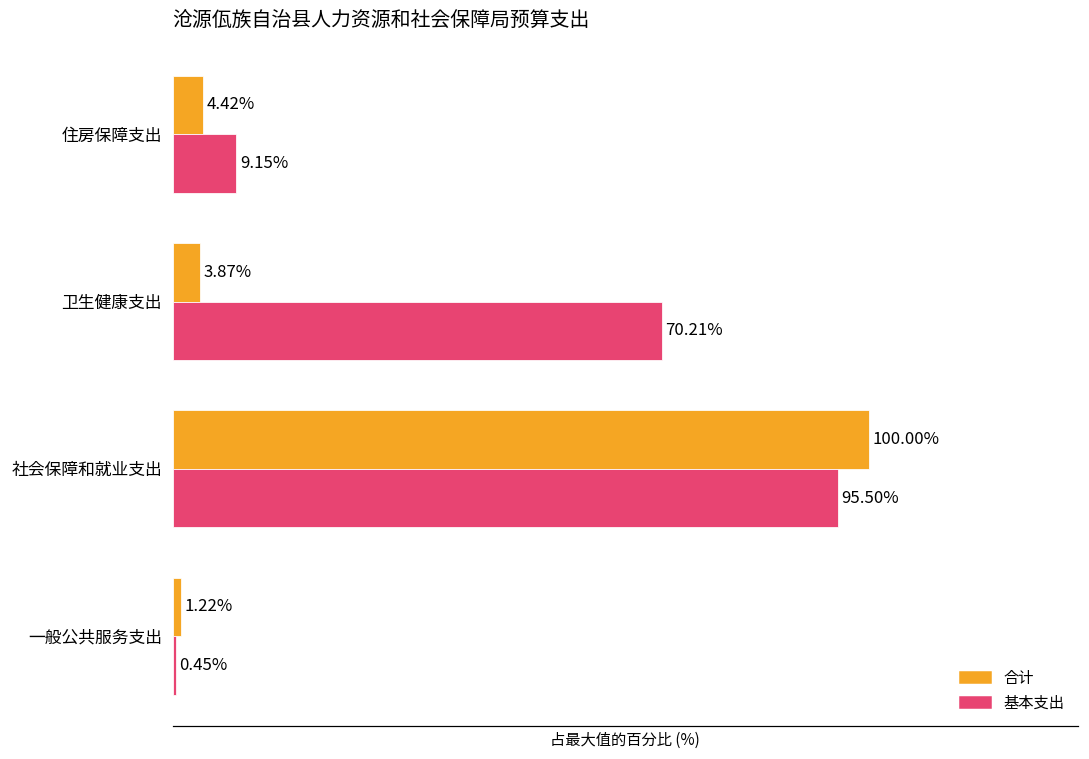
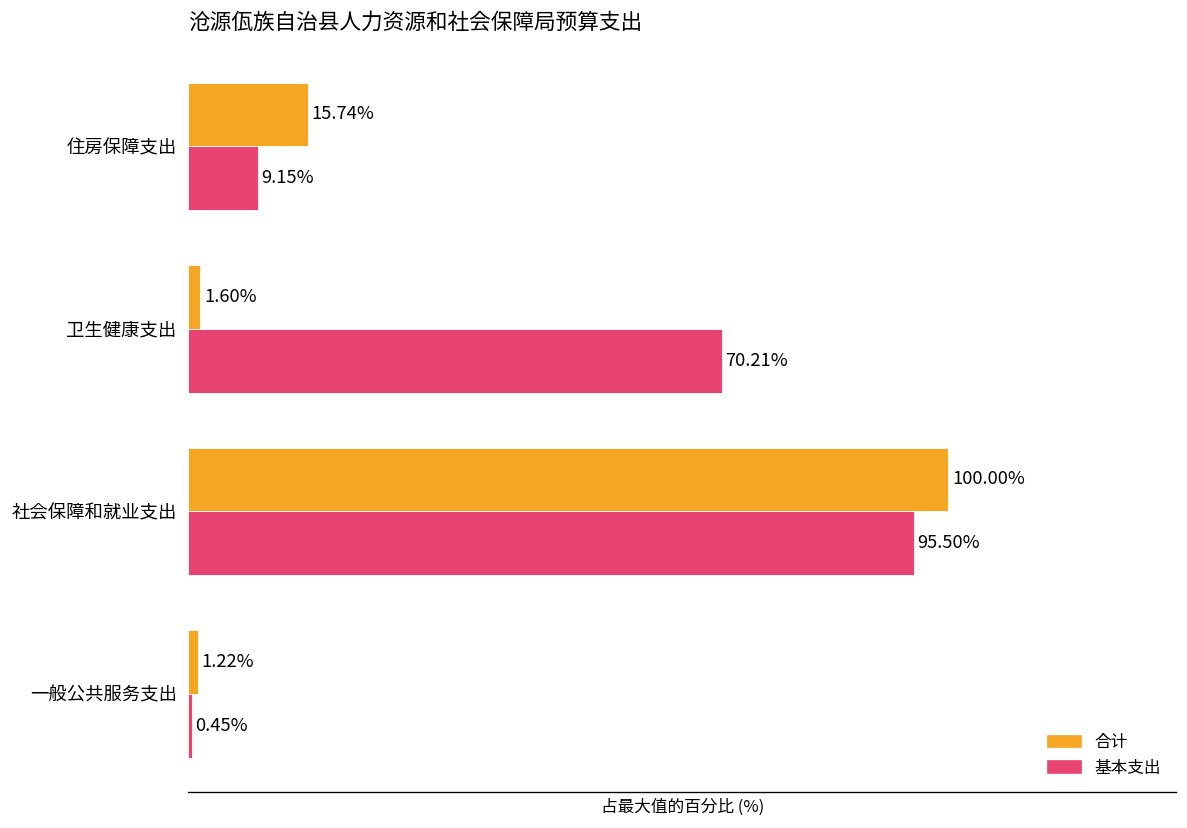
  {
    "合计": {
-     "住房保障支出": "4.42%",
-     "卫生健康支出": "3.87%",
+     "住房保障支出": "15.74%",
+     "卫生健康支出": "1.60%",
      "社会保障和就业支出": "100.00%",
      "一般公共服务支出": "1.22%"
    },
    "基本支出": {
      "住房保障支出": "9.15%",
      "卫生健康支出": "70.21%",
      "社会保障和就业支出": "95.50%",
      "一般公共服务支出": "0.45%"
    }
  }
